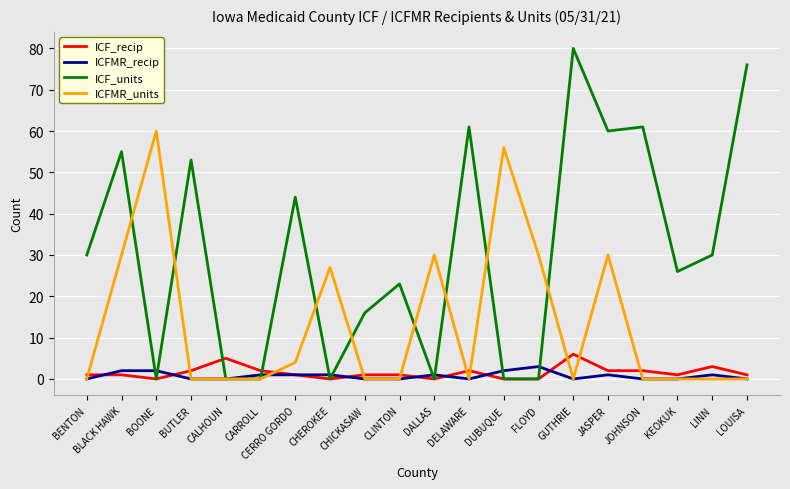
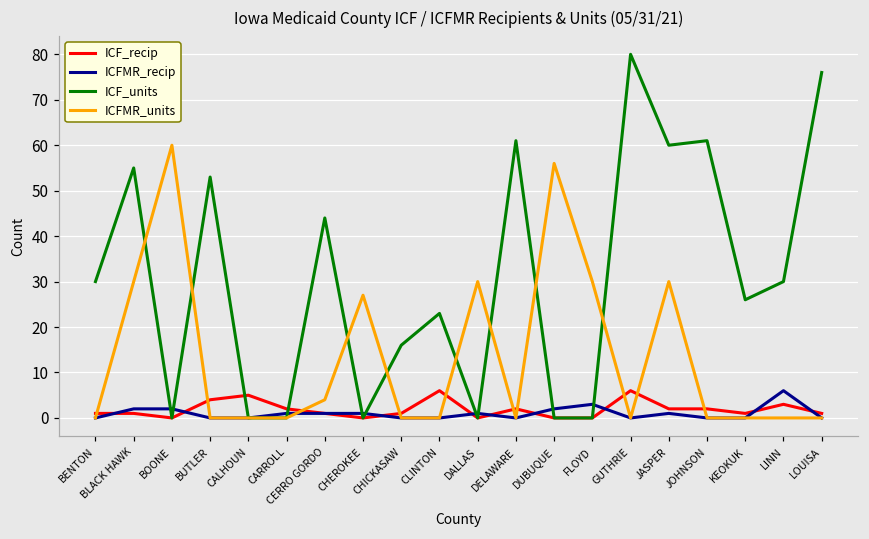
  {
    "ICF_recip": {
      "BENTON": 1,
      "BLACK HAWK": 1,
-     "BUTLER": 2,
+     "BUTLER": 4,
      "CALHOUN": 5,
      "CARROLL": 2,
      "CHICKASAW": 1,
-     "CLINTON": 1,
+     "CLINTON": 6,
      "DELAWARE": 2,
      "GUTHRIE": 6,
      "JASPER": 2,
      "JOHNSON": 2,
      "KEOKUK": 1,
      "LINN": 3,
      "LOUISA": 1
    },
    "ICFMR_recip": {
      "BLACK HAWK": 2,
      "BOONE": 2,
      "CARROLL": 1,
      "CHEROKEE": 1,
      "DALLAS": 1,
      "DUBUQUE": 2,
      "FLOYD": 3,
      "JASPER": 1,
-     "LINN": 1
+     "LINN": 6
    },
    "ICF_units": {
      "BENTON": 30,
      "BLACK HAWK": 55,
      "BUTLER": 53,
      "CERRO GORDO": 44,
      "CHICKASAW": 16,
      "CLINTON": 23,
      "DELAWARE": 61,
      "GUTHRIE": 80,
      "JASPER": 60,
      "JOHNSON": 61,
      "KEOKUK": 26,
      "LINN": 30,
      "LOUISA": 76
    },
    "ICFMR_units": {
      "BLACK HAWK": 30,
      "BOONE": 60,
      "CERRO GORDO": 4,
      "CHEROKEE": 27,
      "DALLAS": 30,
      "DUBUQUE": 56,
      "FLOYD": 30,
      "JASPER": 30,
      "LINN": 0
    }
  }
